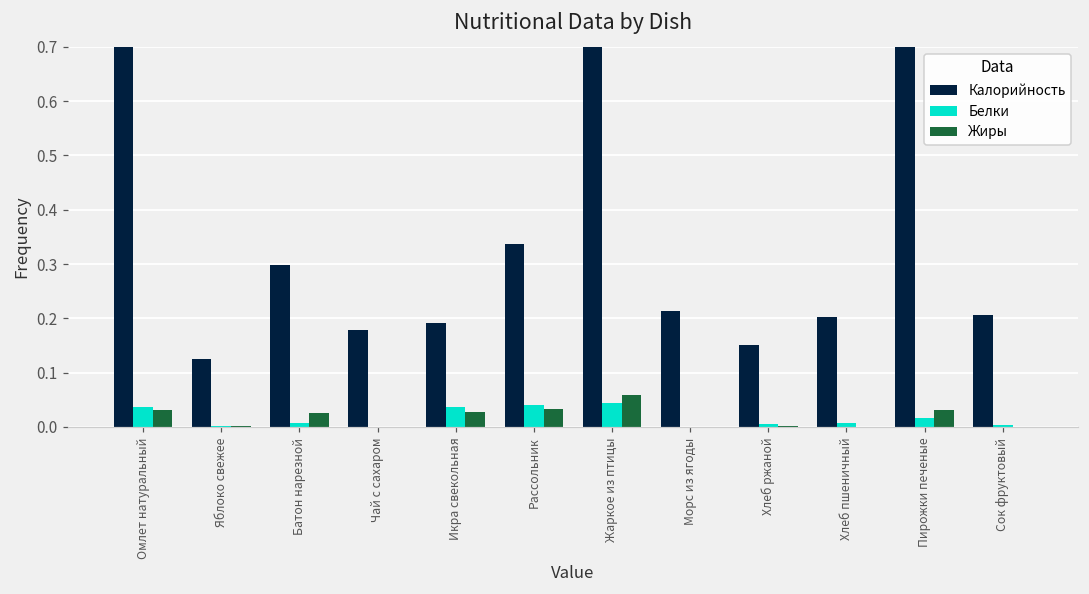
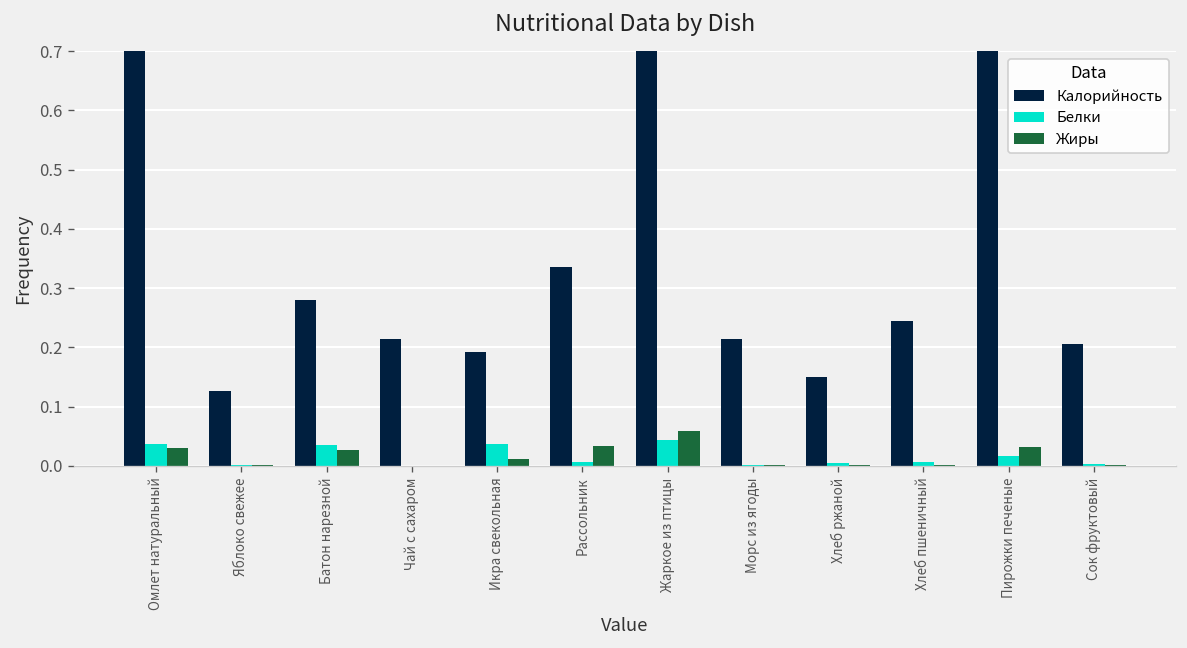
  {
    "Калорийность": {
      "Яблоко свежее": 0.13,
-     "Батон нарезной": 0.30,
-     "Чай с сахаром": 0.18,
+     "Батон нарезной": 0.28,
+     "Чай с сахаром": 0.21,
      "Икра свекольная": 0.19,
      "Рассольник": 0.34,
      "Морс из ягоды": 0.21,
      "Хлеб ржаной": 0.15,
-     "Хлеб пшеничный": 0.20,
+     "Хлеб пшеничный": 0.24,
      "Сок фруктовый": 0.21
    },
    "Белки": {
      "Омлет натуральный": 0.04,
-     "Батон нарезной": 0.01,
+     "Батон нарезной": 0.03,
      "Икра свекольная": 0.04,
-     "Рассольник": 0.04,
+     "Рассольник": 0.01,
      "Жаркое из птицы": 0.04,
      "Хлеб ржаной": 0.01,
      "Хлеб пшеничный": 0.01,
      "Пирожки печеные": 0.02
    },
    "Жиры": {
      "Омлет натуральный": 0.03,
      "Батон нарезной": 0.03,
-     "Икра свекольная": 0.03,
+     "Икра свекольная": 0.01,
      "Рассольник": 0.03,
      "Жаркое из птицы": 0.06,
      "Пирожки печеные": 0.03
    }
  }
